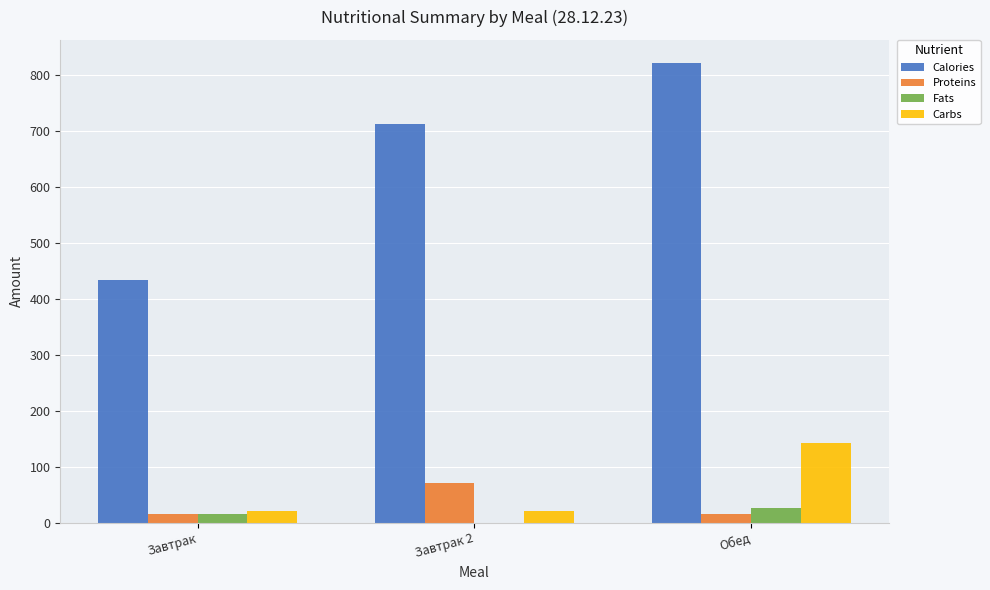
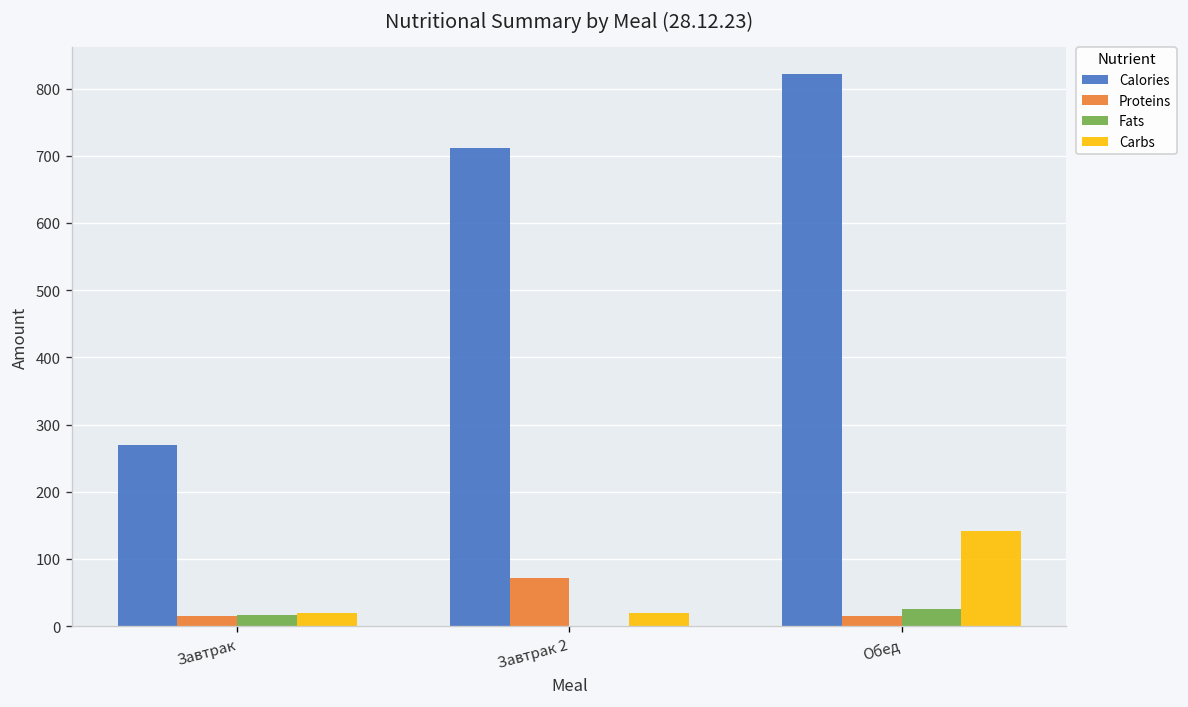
  {
    "Calories": {
-     "Завтрак": 430,
+     "Завтрак": 270,
      "Завтрак 2": 710,
      "Обед": 820
    },
    "Proteins": {
      "Завтрак": 20,
      "Завтрак 2": 70,
      "Обед": 20
    },
    "Fats": {
      "Завтрак": 20,
      "Завтрак 2": 0,
      "Обед": 30
    },
    "Carbs": {
      "Завтрак": 20,
      "Завтрак 2": 20,
      "Обед": 140
    }
  }
